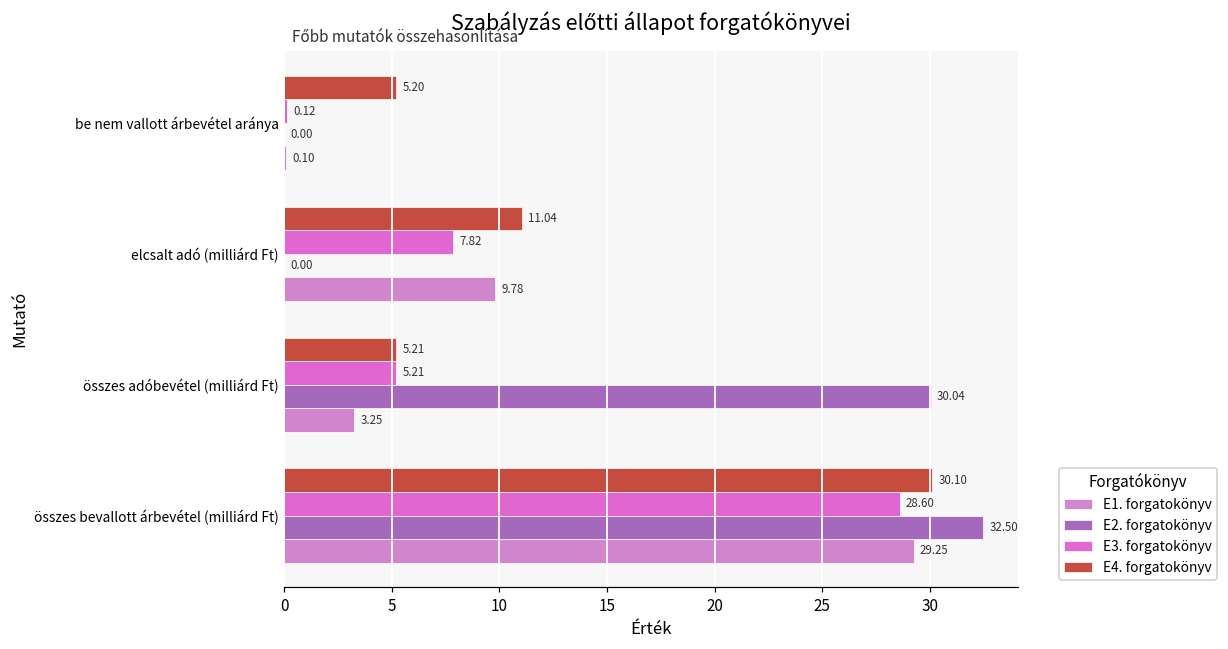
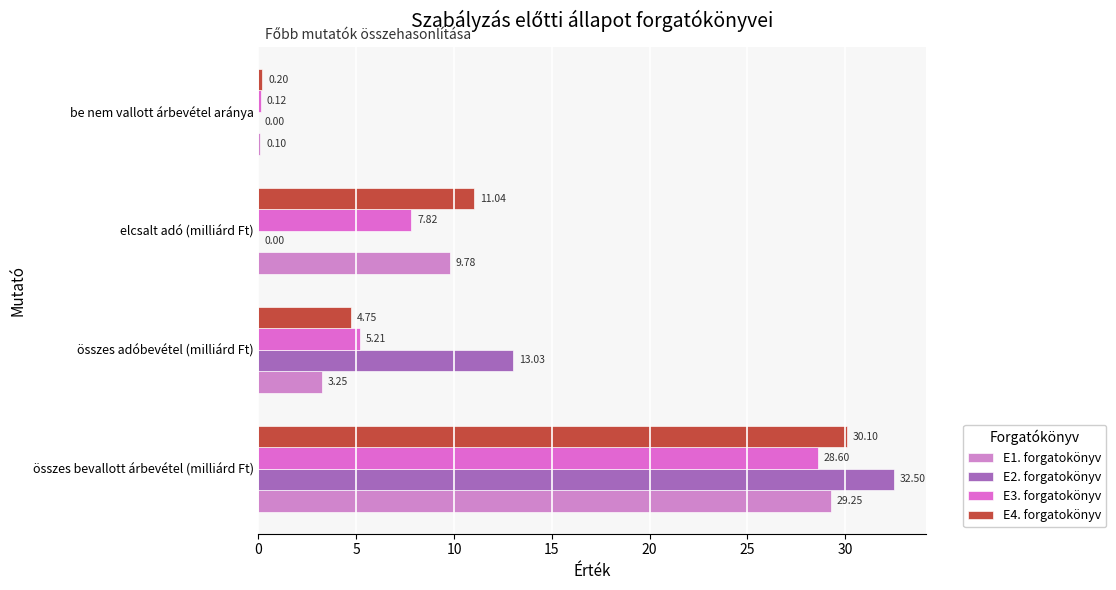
  {
    "E2. forgatokönyv": {
      "be nem vallott árbevétel aránya": 0.00,
      "elcsalt adó (milliárd Ft)": 0.00,
-     "összes adóbevétel (milliárd Ft)": 30.04,
+     "összes adóbevétel (milliárd Ft)": 13.03,
      "összes bevallott árbevétel (milliárd Ft)": 32.50
    },
    "E4. forgatokönyv": {
-     "be nem vallott árbevétel aránya": 5.20,
+     "be nem vallott árbevétel aránya": 0.20,
      "elcsalt adó (milliárd Ft)": 11.04,
-     "összes adóbevétel (milliárd Ft)": 5.21,
+     "összes adóbevétel (milliárd Ft)": 4.75,
      "összes bevallott árbevétel (milliárd Ft)": 30.10
    }
  }
